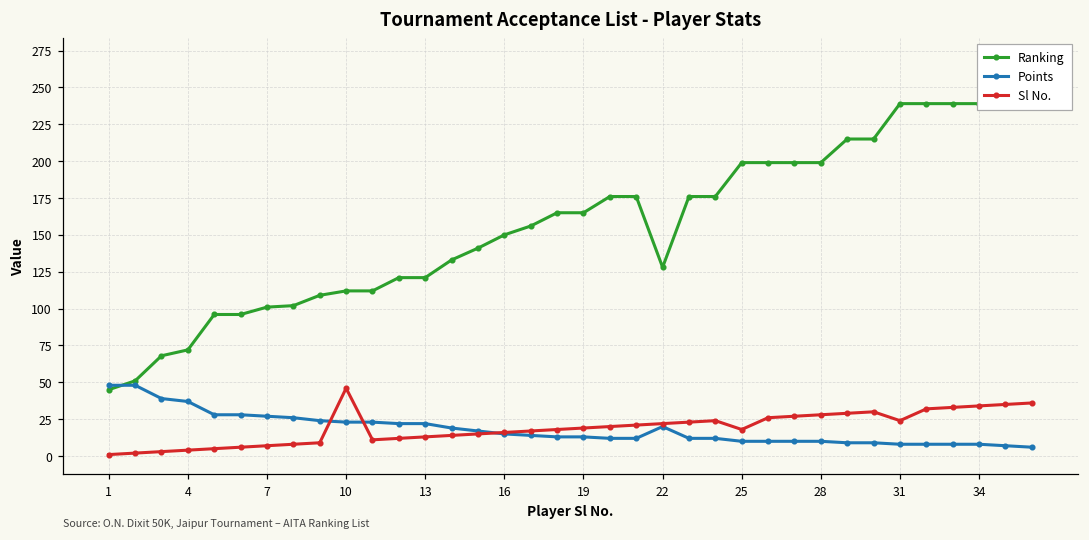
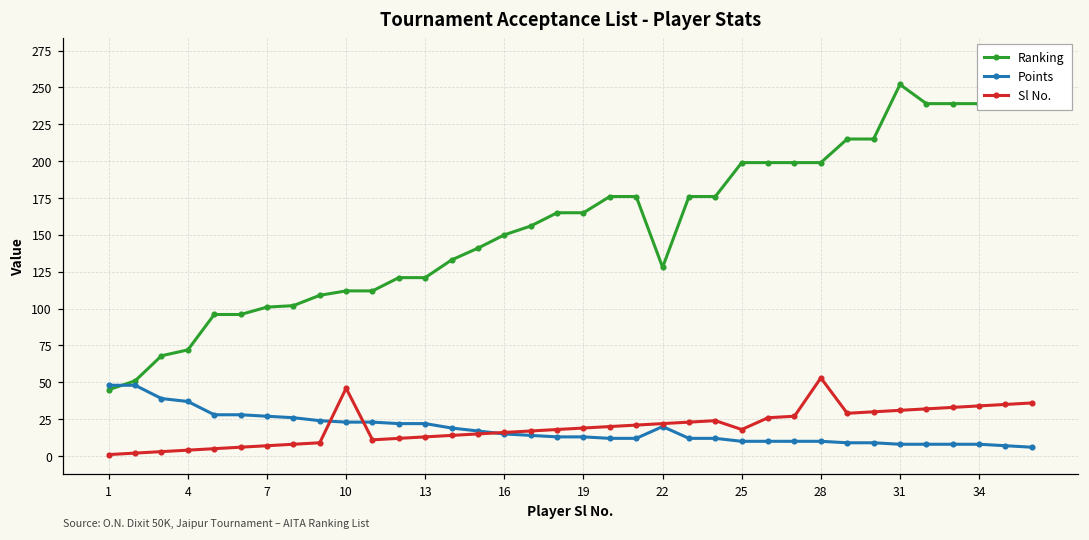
  {
    "Ranking": {
      "1": 45,
      "4": 72,
      "7": 101,
      "10": 112,
      "13": 121,
      "16": 150,
      "19": 165,
      "22": 128,
      "25": 199,
      "28": 199,
-     "31": 239
+     "31": 252
    },
    "Points": {
      "1": 48,
      "4": 37,
      "7": 27,
      "10": 23,
      "13": 22,
      "19": 13,
      "22": 20,
      "25": 10,
      "28": 10,
      "31": 8,
      "34": 8
    },
    "Sl No.": {
      "1": 1,
      "4": 4,
      "7": 7,
      "10": 46,
      "13": 13,
      "19": 19,
      "22": 22,
      "25": 18,
-     "28": 28,
-     "31": 24,
+     "28": 53,
+     "31": 31,
      "34": 34
    }
  }
